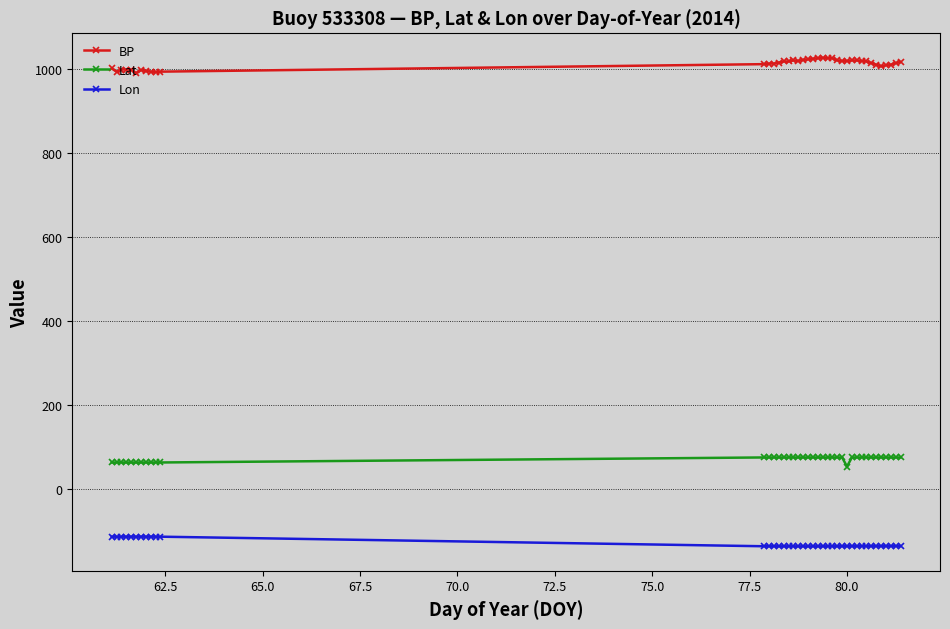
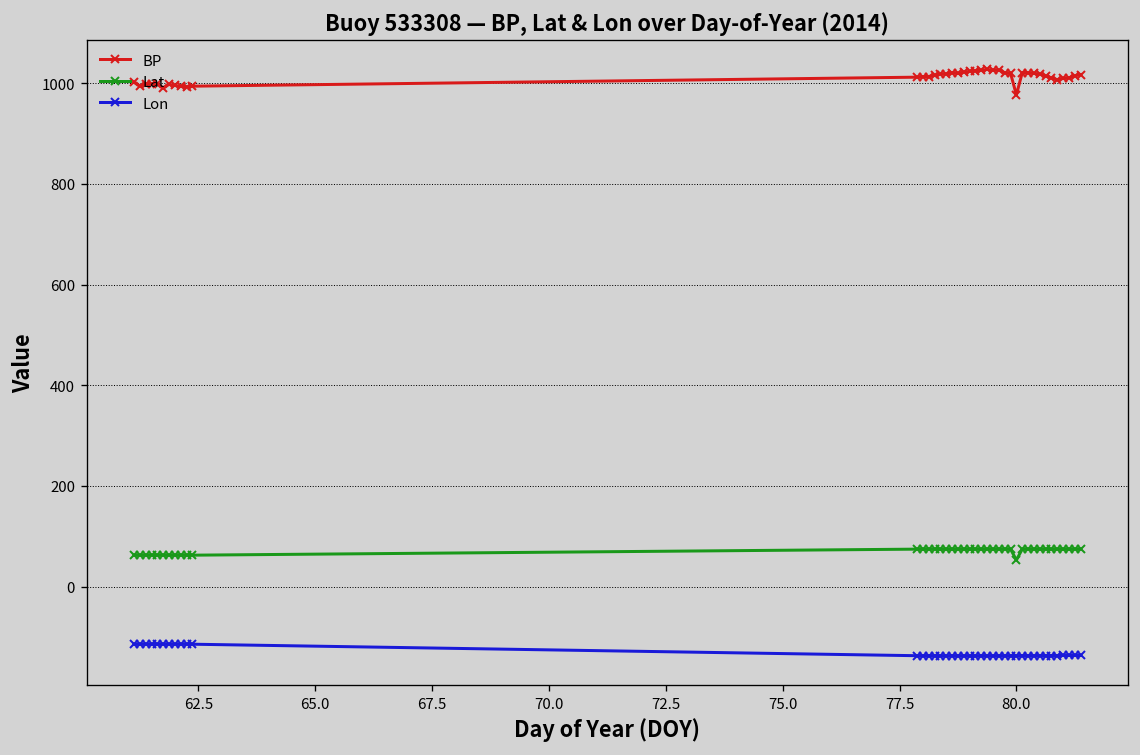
  {
    "BP": {
-     "80.0": 1020
+     "80.0": 980
    },
    "Lat": {
      "80.0": 50
    },
    "Lon": {
      "80.0": -140
    }
  }
